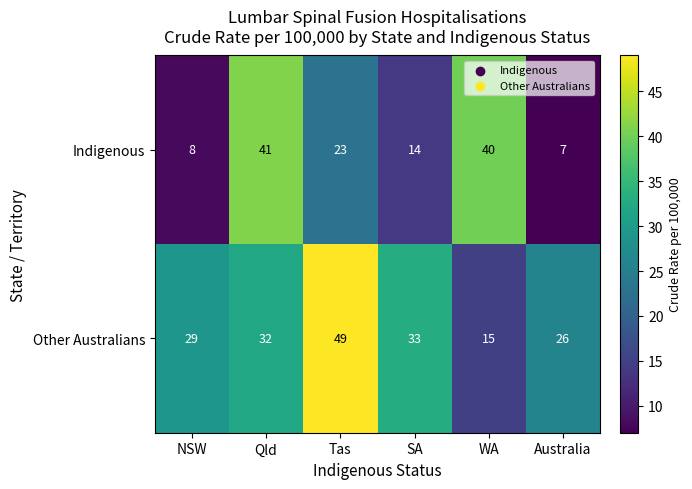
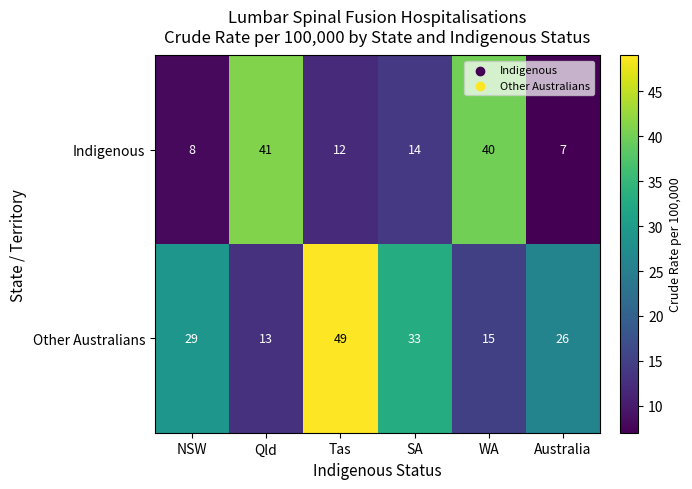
  {
    "Indigenous": {
      "NSW": 8,
      "Qld": 41,
-     "Tas": 23,
+     "Tas": 12,
      "SA": 14,
      "WA": 40,
      "Australia": 7
    },
    "Other Australians": {
      "NSW": 29,
-     "Qld": 32,
+     "Qld": 13,
      "Tas": 49,
      "SA": 33,
      "WA": 15,
      "Australia": 26
    }
  }
